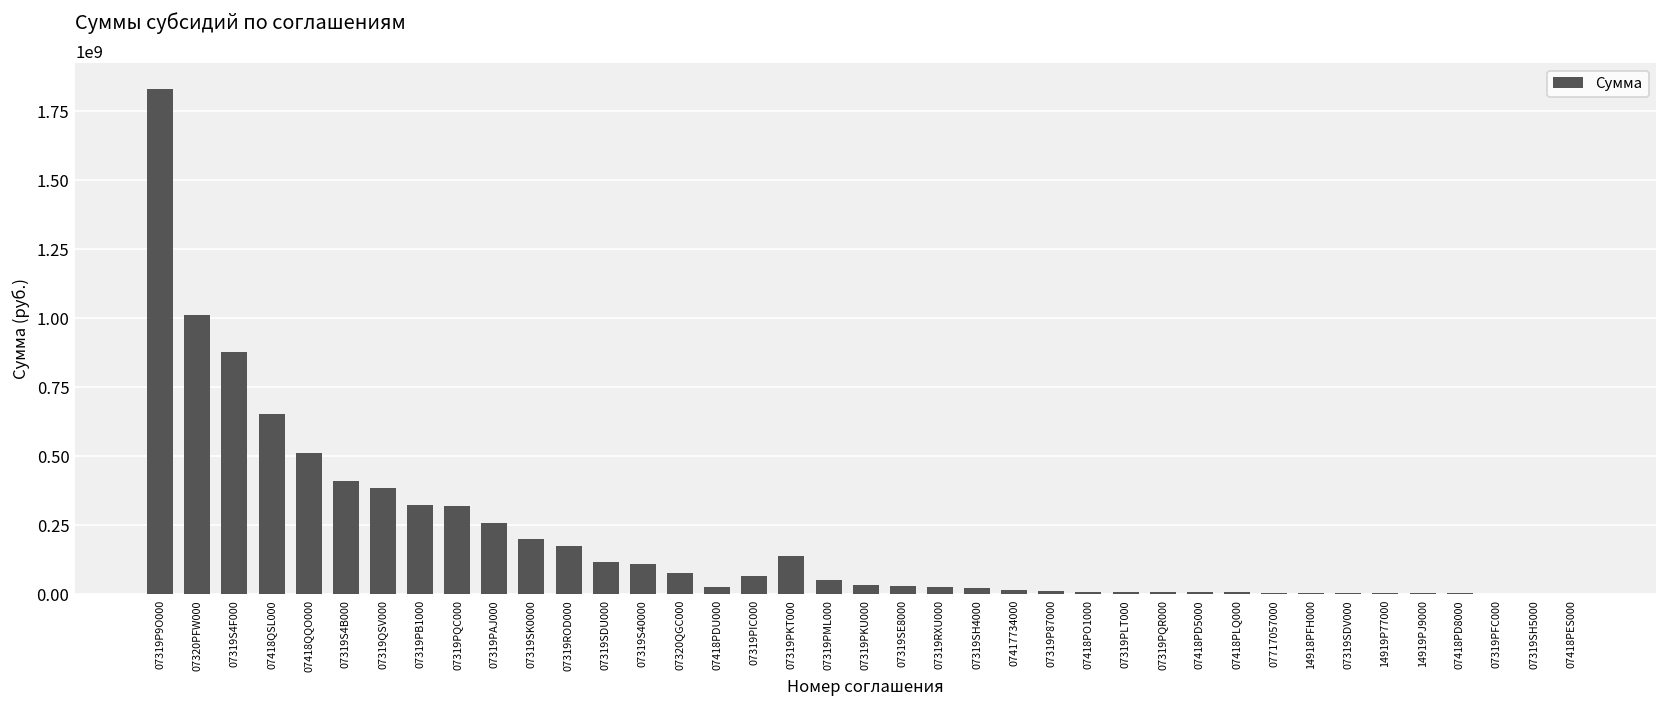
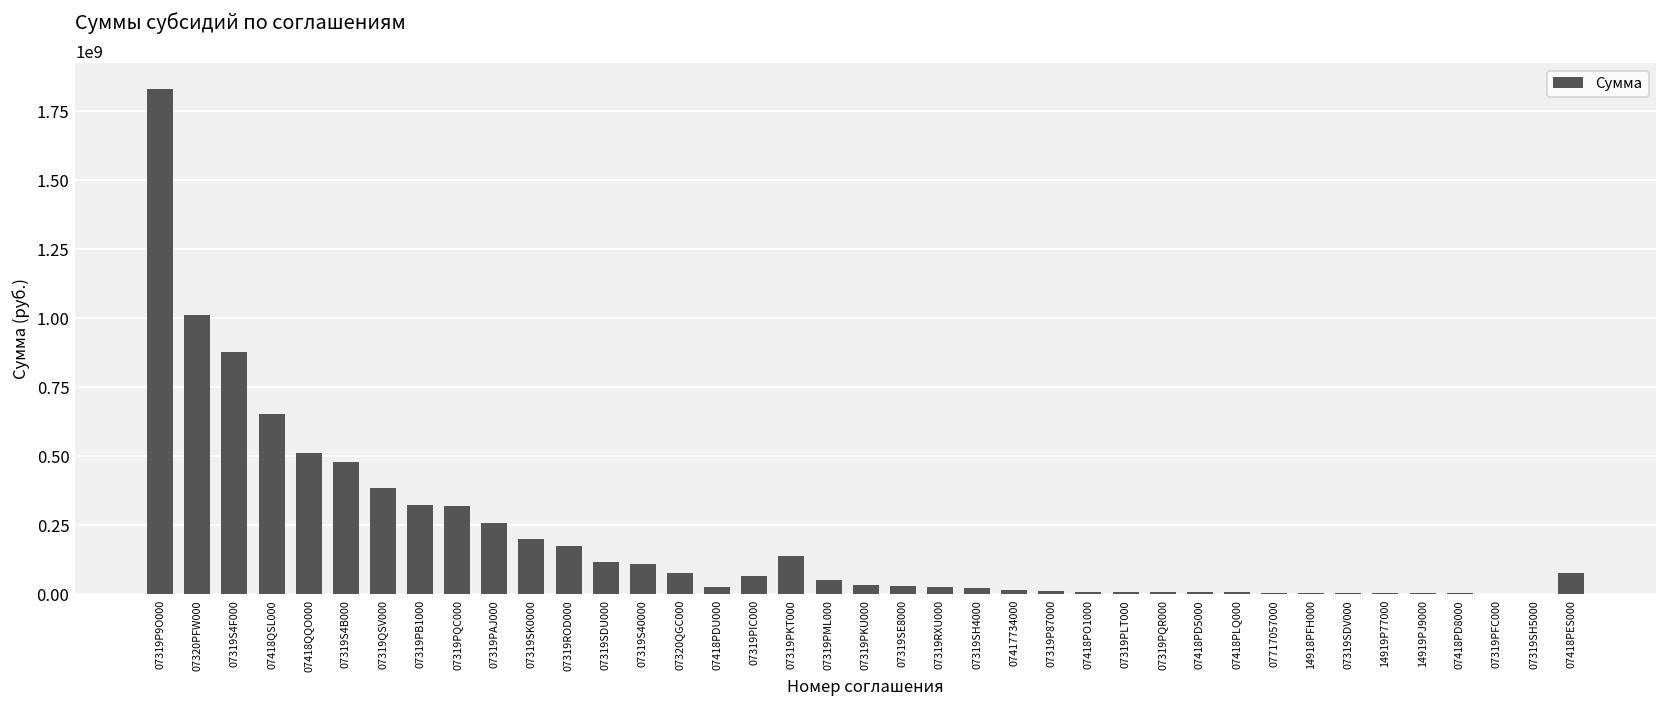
  {
    "07319P9O000": 1830000000,
    "07320PFW000": 1010000000,
    "07319S4F000": 880000000,
    "07418QSL000": 650000000,
    "07418QQO000": 510000000,
-   "07319S4B000": 410000000,
+   "07319S4B000": 480000000,
    "07319QSV000": 380000000,
    "07319PB1000": 320000000,
    "07319PQC000": 320000000,
    "07319PAJ000": 260000000,
    "07319SK0000": 200000000,
    "07319ROD000": 180000000,
    "07319SDU000": 120000000,
    "07319S40000": 110000000,
    "07320QGC000": 80000000,
    "07418PDU000": 30000000,
    "07319PIC000": 70000000,
    "07319PKT000": 140000000,
    "07319PML000": 50000000,
    "07319PKU000": 30000000,
    "07319SE8000": 30000000,
    "07319RXU000": 30000000,
    "07319SH4000": 20000000,
    "07417734000": 20000000,
    "07319P87000": 10000000,
-   "07418PES000": 0
+   "07418PES000": 80000000
  }
